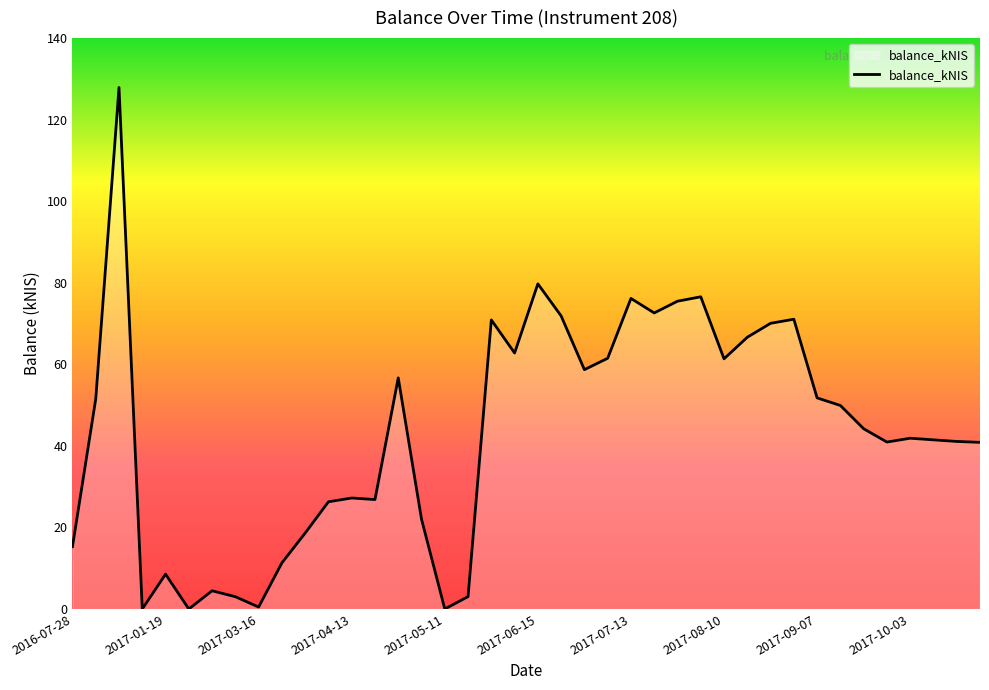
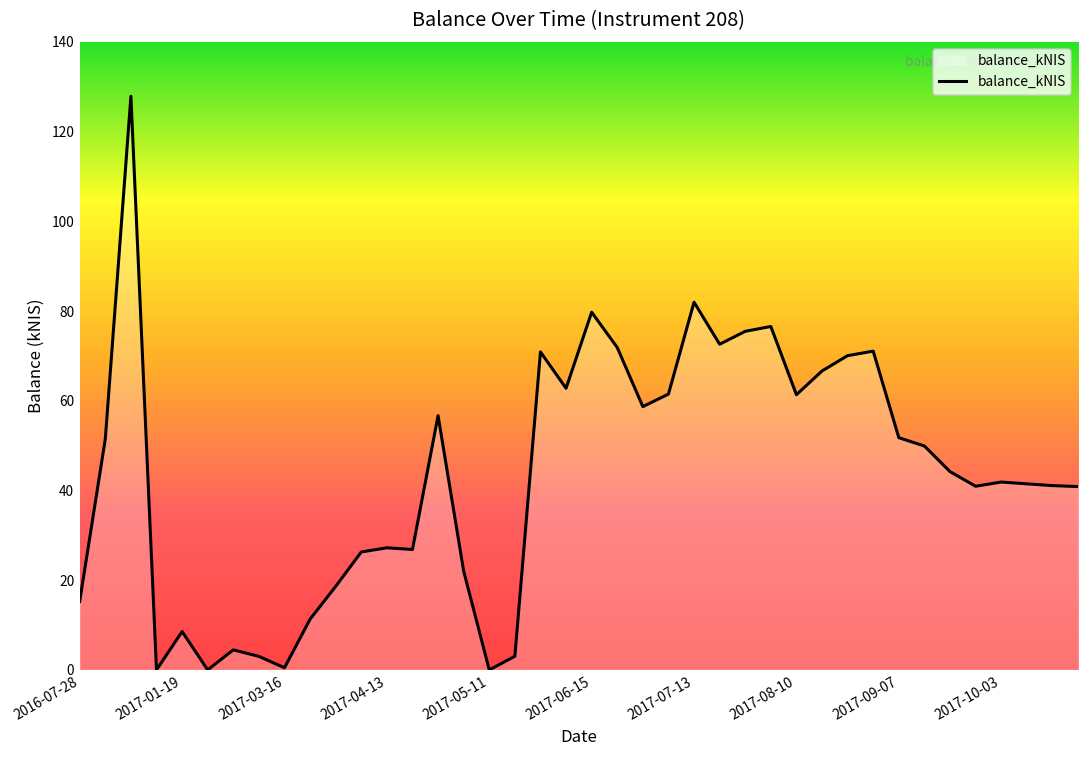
  {
    "2016-07-28": 15,
    "2017-01-19": 9,
    "2017-03-16": 0,
    "2017-04-13": 27,
    "2017-05-11": 0,
    "2017-06-15": 80,
-   "2017-07-13": 76,
+   "2017-07-13": 82,
    "2017-08-10": 61,
    "2017-09-07": 52,
    "2017-10-03": 42
  }
